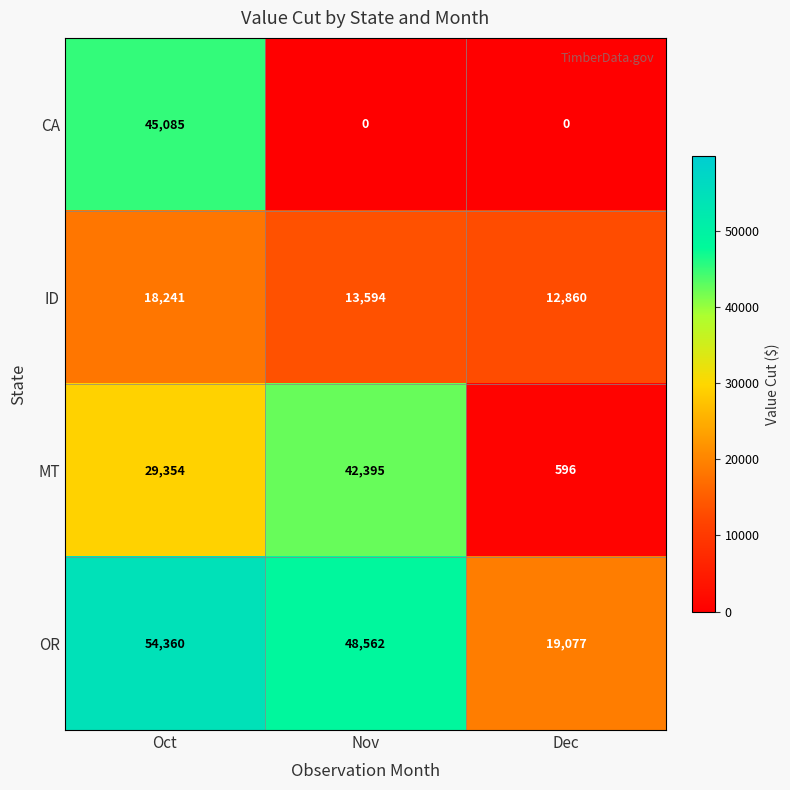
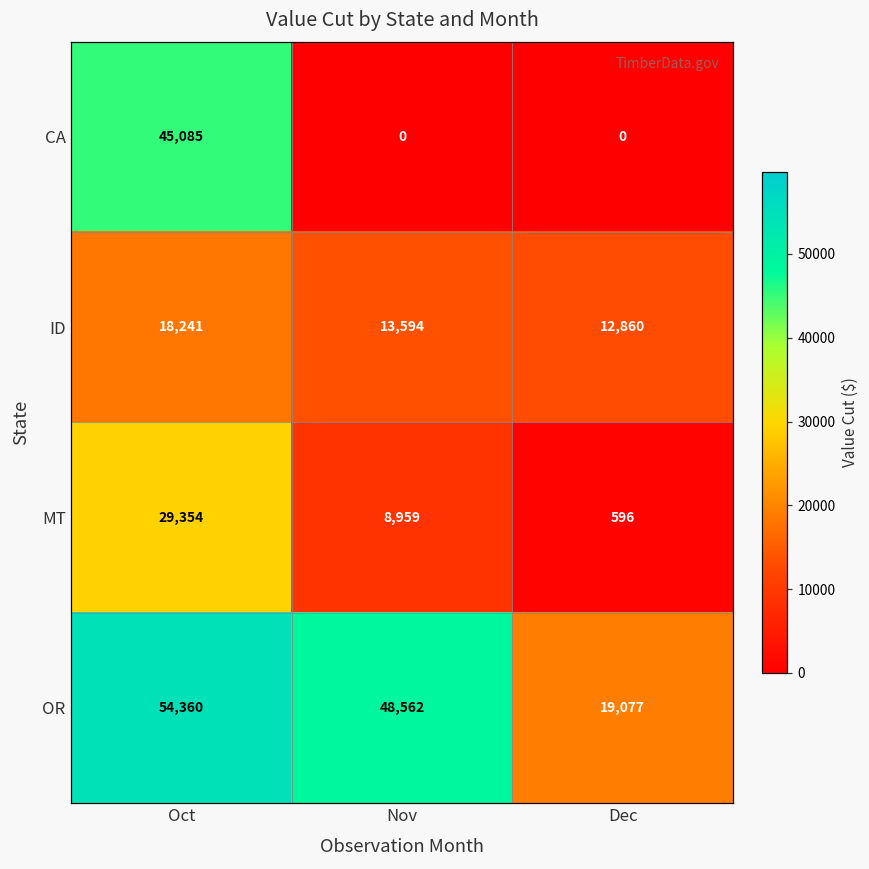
  {
    "CA": {
      "Oct": "45,085",
      "Nov": "0"
    },
    "ID": {
      "Oct": "18,241",
      "Nov": "13,594",
      "Dec": "12,860"
    },
    "MT": {
      "Oct": "29,354",
-     "Nov": "42,395",
+     "Nov": "8,959",
      "Dec": "596"
    },
    "OR": {
      "Oct": "54,360",
      "Nov": "48,562",
      "Dec": "19,077"
    }
  }
